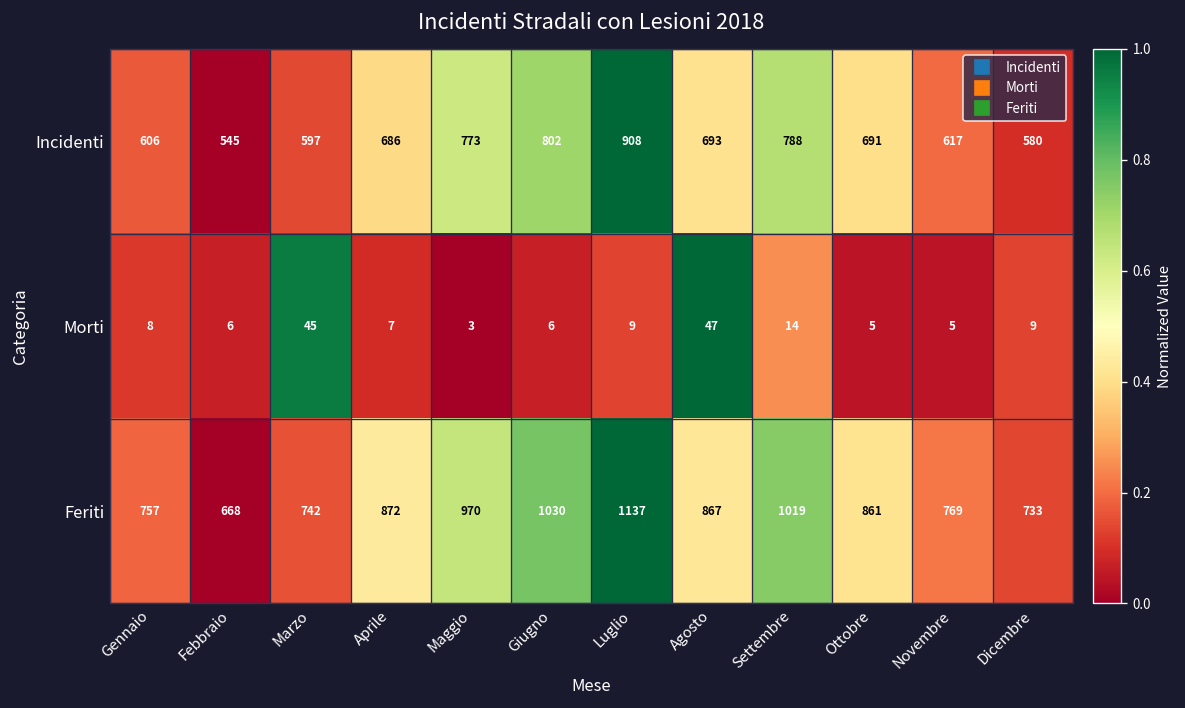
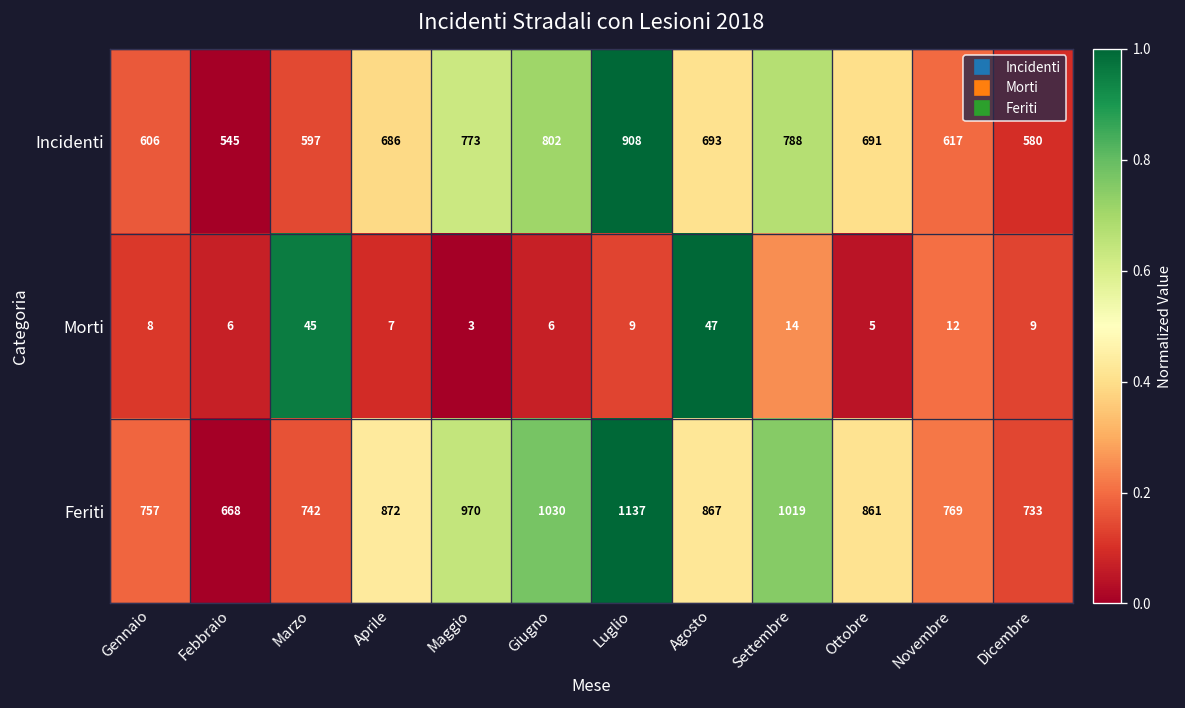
  {
    "Incidenti": {
      "Gennaio": 606,
      "Febbraio": 545,
      "Marzo": 597,
      "Aprile": 686,
      "Maggio": 773,
      "Giugno": 802,
      "Luglio": 908,
      "Agosto": 693,
      "Settembre": 788,
      "Ottobre": 691,
      "Novembre": 617,
      "Dicembre": 580
    },
    "Morti": {
      "Gennaio": 8,
      "Febbraio": 6,
      "Marzo": 45,
      "Aprile": 7,
      "Maggio": 3,
      "Giugno": 6,
      "Luglio": 9,
      "Agosto": 47,
      "Settembre": 14,
      "Ottobre": 5,
-     "Novembre": 5,
+     "Novembre": 12,
      "Dicembre": 9
    },
    "Feriti": {
      "Gennaio": 757,
      "Febbraio": 668,
      "Marzo": 742,
      "Aprile": 872,
      "Maggio": 970,
      "Giugno": 1030,
      "Luglio": 1137,
      "Agosto": 867,
      "Settembre": 1019,
      "Ottobre": 861,
      "Novembre": 769,
      "Dicembre": 733
    }
  }
